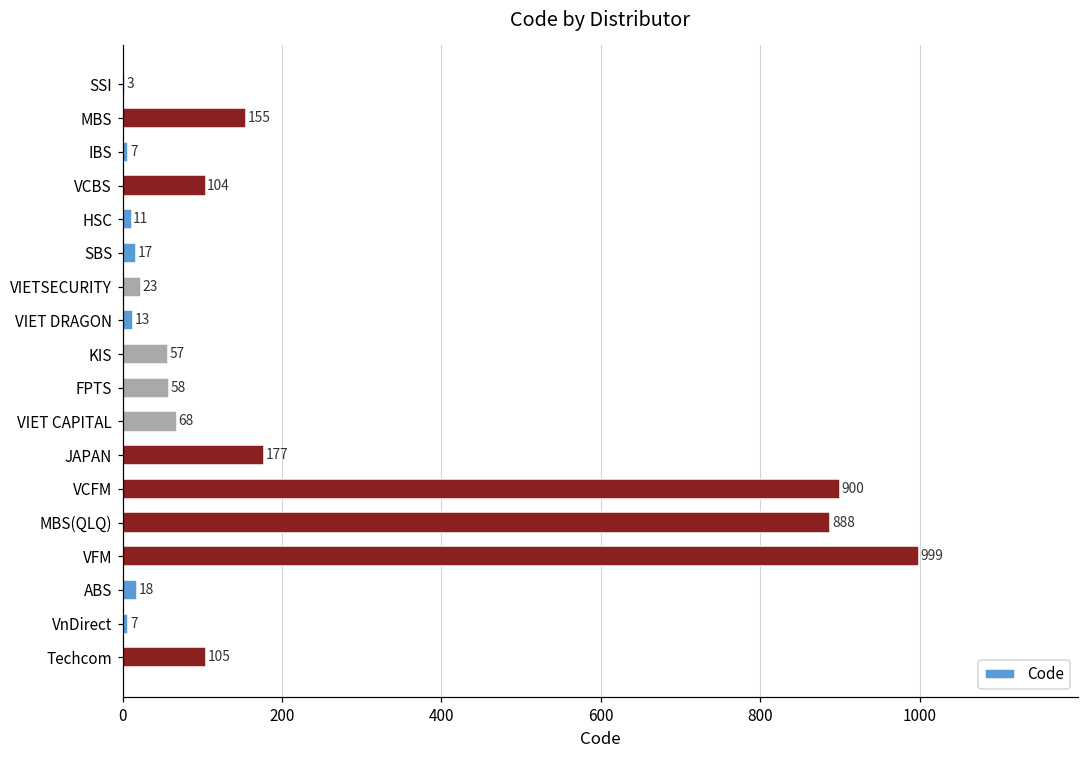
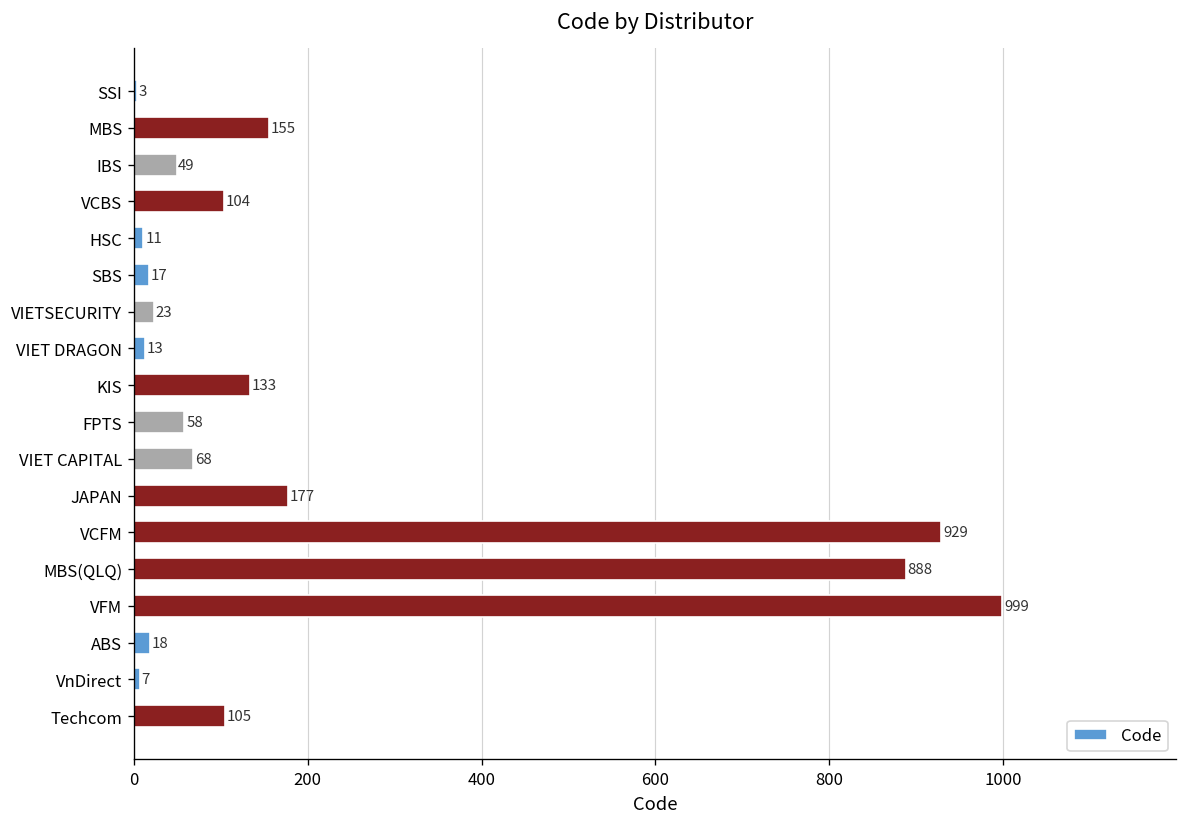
  {
    "SSI": 3,
    "MBS": 155,
-   "IBS": 7,
+   "IBS": 49,
    "VCBS": 104,
    "HSC": 11,
    "SBS": 17,
    "VIETSECURITY": 23,
    "VIET DRAGON": 13,
-   "KIS": 57,
+   "KIS": 133,
    "FPTS": 58,
    "VIET CAPITAL": 68,
    "JAPAN": 177,
-   "VCFM": 900,
+   "VCFM": 929,
    "MBS(QLQ)": 888,
    "VFM": 999,
    "ABS": 18,
    "VnDirect": 7,
    "Techcom": 105
  }
